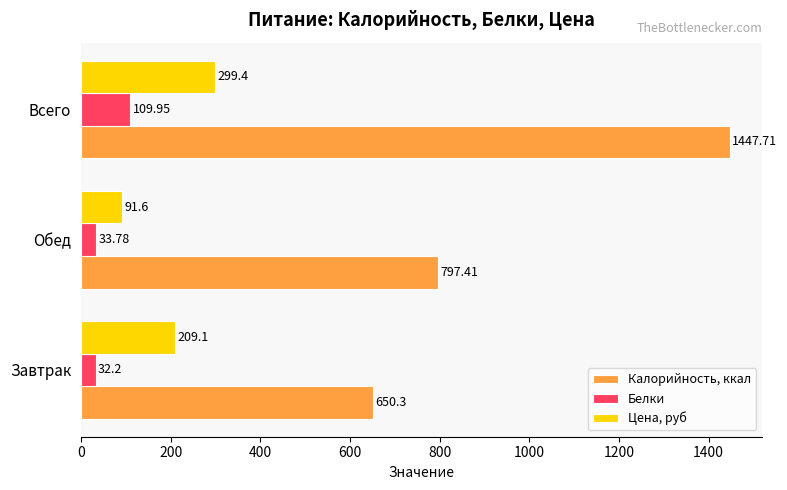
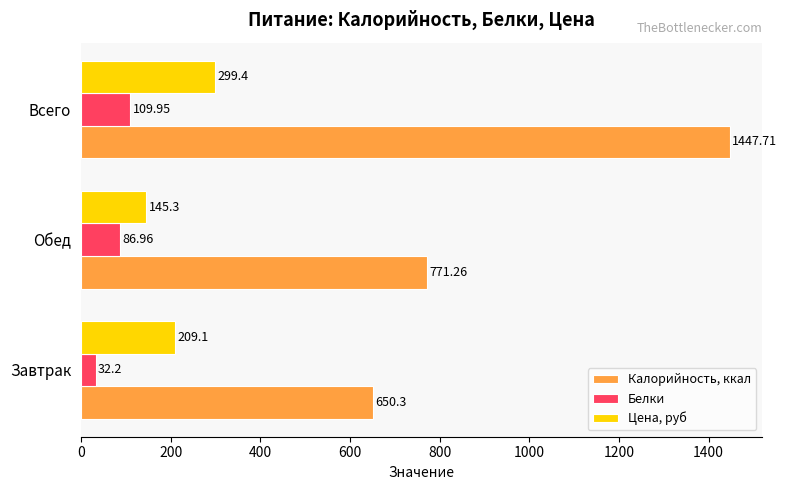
  {
    "Калорийность, ккал": {
      "Всего": 1447.71,
-     "Обед": 797.41,
+     "Обед": 771.26,
      "Завтрак": 650.3
    },
    "Белки": {
      "Всего": 109.95,
-     "Обед": 33.78,
+     "Обед": 86.96,
      "Завтрак": 32.2
    },
    "Цена, руб": {
      "Всего": 299.4,
-     "Обед": 91.6,
+     "Обед": 145.3,
      "Завтрак": 209.1
    }
  }
